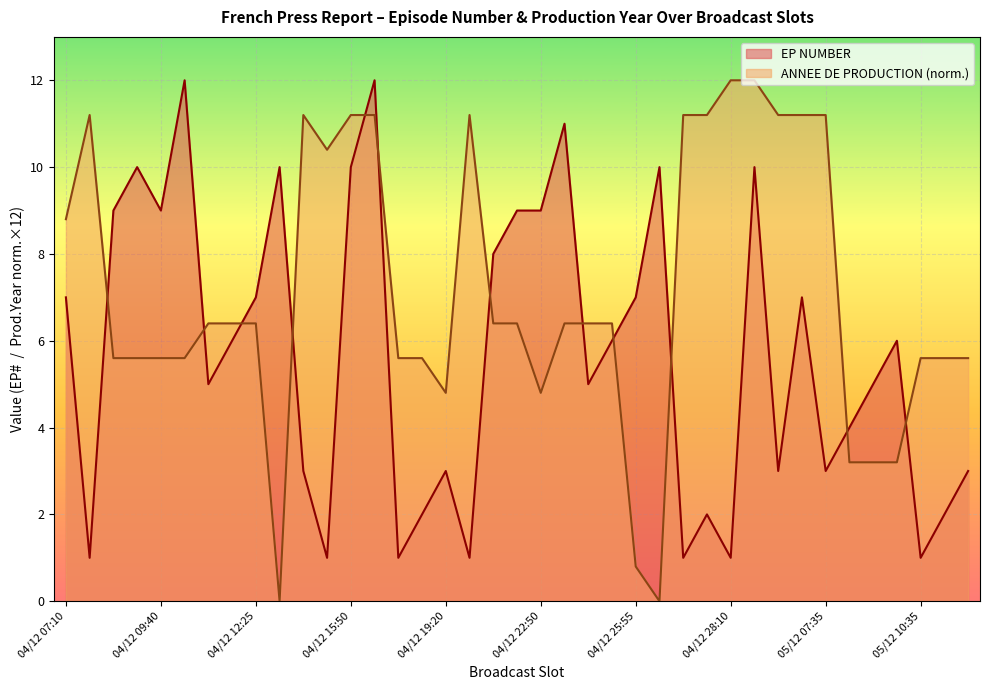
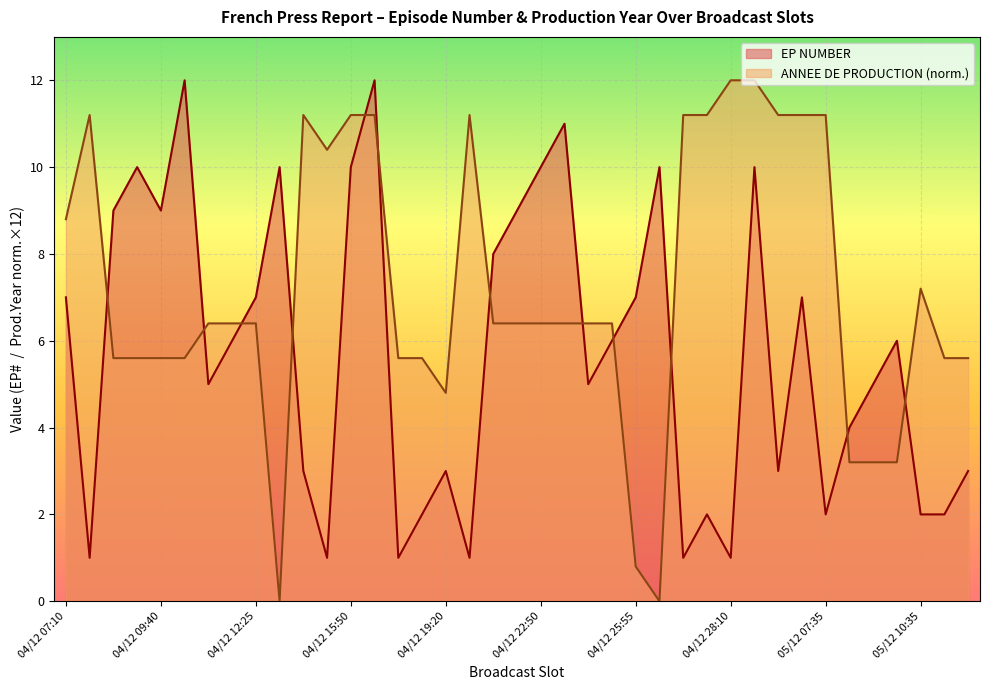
  {
    "EP NUMBER": {
      "04/12 07:10": 7,
      "04/12 09:40": 9,
      "04/12 12:25": 7,
      "04/12 15:50": 10,
      "04/12 19:20": 3,
-     "04/12 22:50": 9,
+     "04/12 22:50": 10,
      "04/12 25:55": 7,
      "04/12 28:10": 1,
-     "05/12 07:35": 3,
-     "05/12 10:35": 1
+     "05/12 07:35": 2,
+     "05/12 10:35": 2
    },
    "ANNEE DE PRODUCTION (norm.)": {
      "04/12 07:10": 8.8,
      "04/12 09:40": 5.6,
      "04/12 12:25": 6.4,
      "04/12 15:50": 11.2,
      "04/12 19:20": 4.8,
-     "04/12 22:50": 4.8,
+     "04/12 22:50": 6.4,
      "04/12 25:55": 0.8,
      "04/12 28:10": 12.0,
      "05/12 07:35": 11.2,
-     "05/12 10:35": 5.6
+     "05/12 10:35": 7.2
    }
  }
